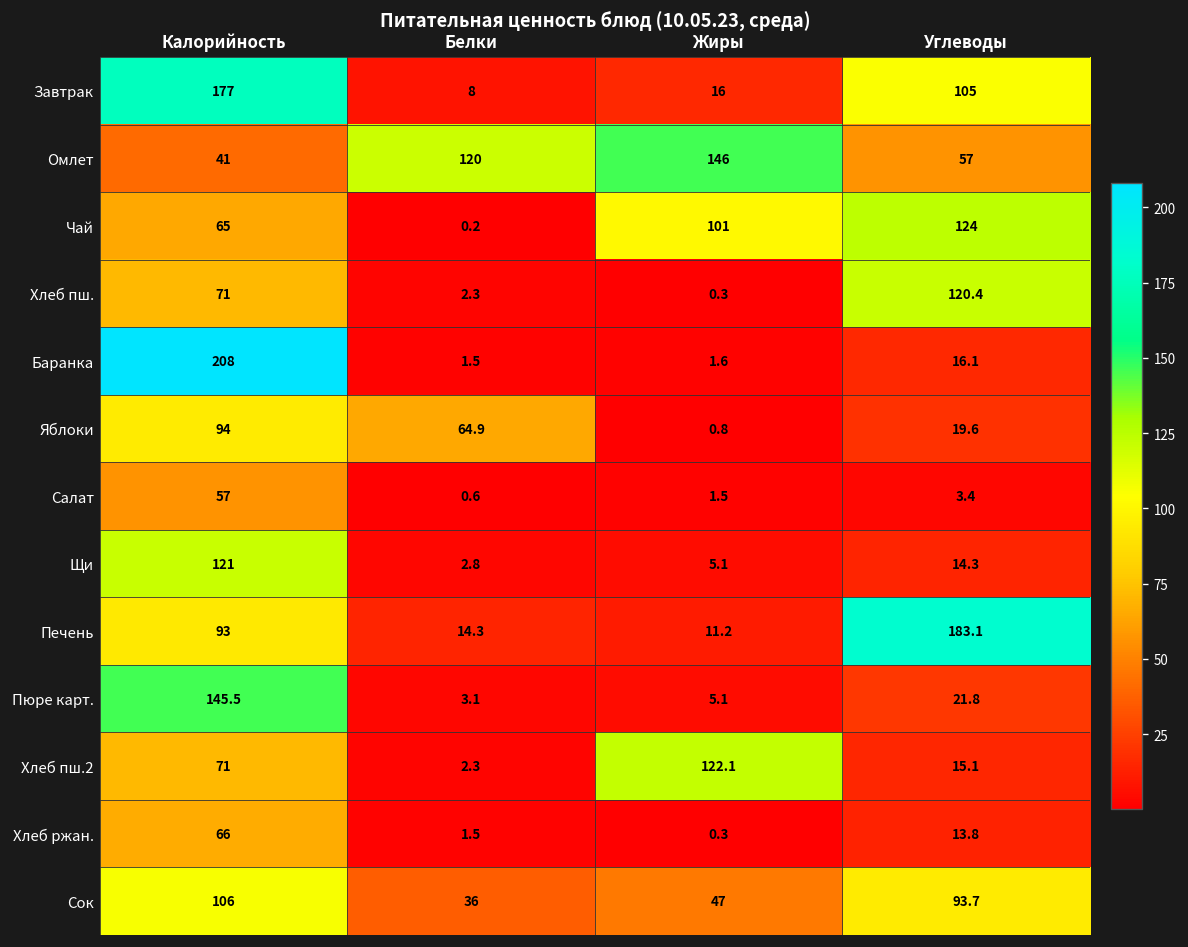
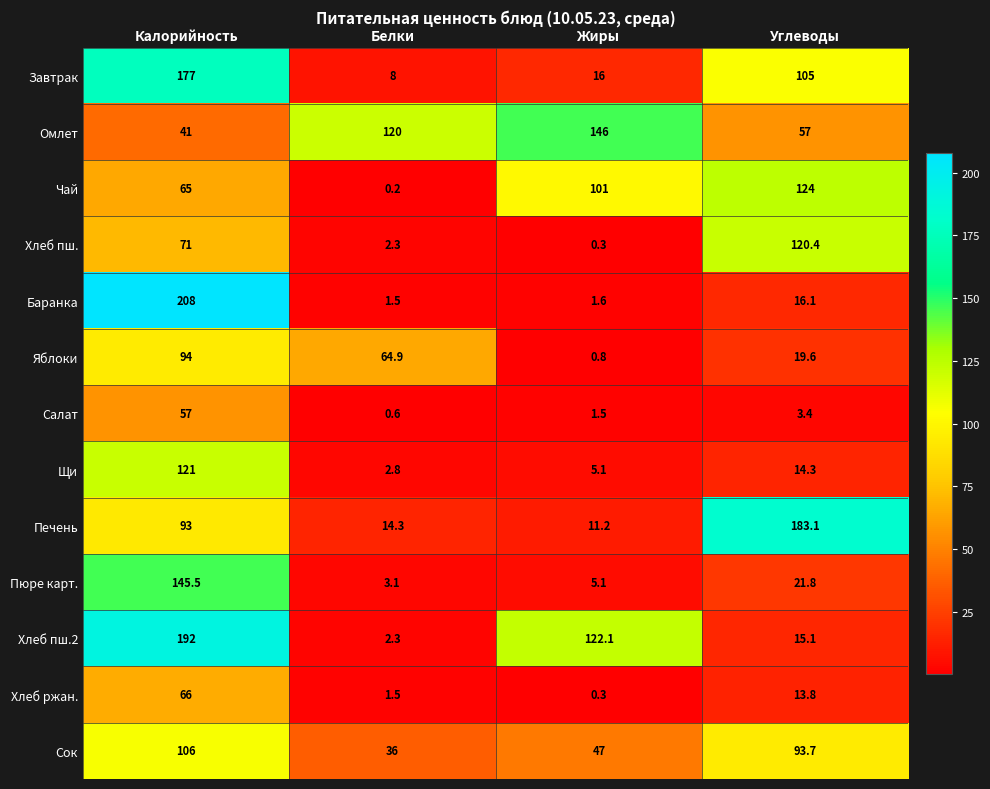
  {
    "Завтрак": {
      "Калорийность": 177,
      "Белки": 8,
      "Жиры": 16,
      "Углеводы": 105
    },
    "Омлет": {
      "Калорийность": 41,
      "Белки": 120,
      "Жиры": 146,
      "Углеводы": 57
    },
    "Чай": {
      "Калорийность": 65,
      "Белки": 0.2,
      "Жиры": 101,
      "Углеводы": 124
    },
    "Хлеб пш.": {
      "Калорийность": 71,
      "Белки": 2.3,
      "Жиры": 0.3,
      "Углеводы": 120.4
    },
    "Баранка": {
      "Калорийность": 208,
      "Белки": 1.5,
      "Жиры": 1.6,
      "Углеводы": 16.1
    },
    "Яблоки": {
      "Калорийность": 94,
      "Белки": 64.9,
      "Жиры": 0.8,
      "Углеводы": 19.6
    },
    "Салат": {
      "Калорийность": 57,
      "Белки": 0.6,
      "Жиры": 1.5,
      "Углеводы": 3.4
    },
    "Щи": {
      "Калорийность": 121,
      "Белки": 2.8,
      "Жиры": 5.1,
      "Углеводы": 14.3
    },
    "Печень": {
      "Калорийность": 93,
      "Белки": 14.3,
      "Жиры": 11.2,
      "Углеводы": 183.1
    },
    "Пюре карт.": {
      "Калорийность": 145.5,
      "Белки": 3.1,
      "Жиры": 5.1,
      "Углеводы": 21.8
    },
    "Хлеб пш.2": {
-     "Калорийность": 71,
+     "Калорийность": 192,
      "Белки": 2.3,
      "Жиры": 122.1,
      "Углеводы": 15.1
    },
    "Хлеб ржан.": {
      "Калорийность": 66,
      "Белки": 1.5,
      "Жиры": 0.3,
      "Углеводы": 13.8
    },
    "Сок": {
      "Калорийность": 106,
      "Белки": 36,
      "Жиры": 47,
      "Углеводы": 93.7
    }
  }
